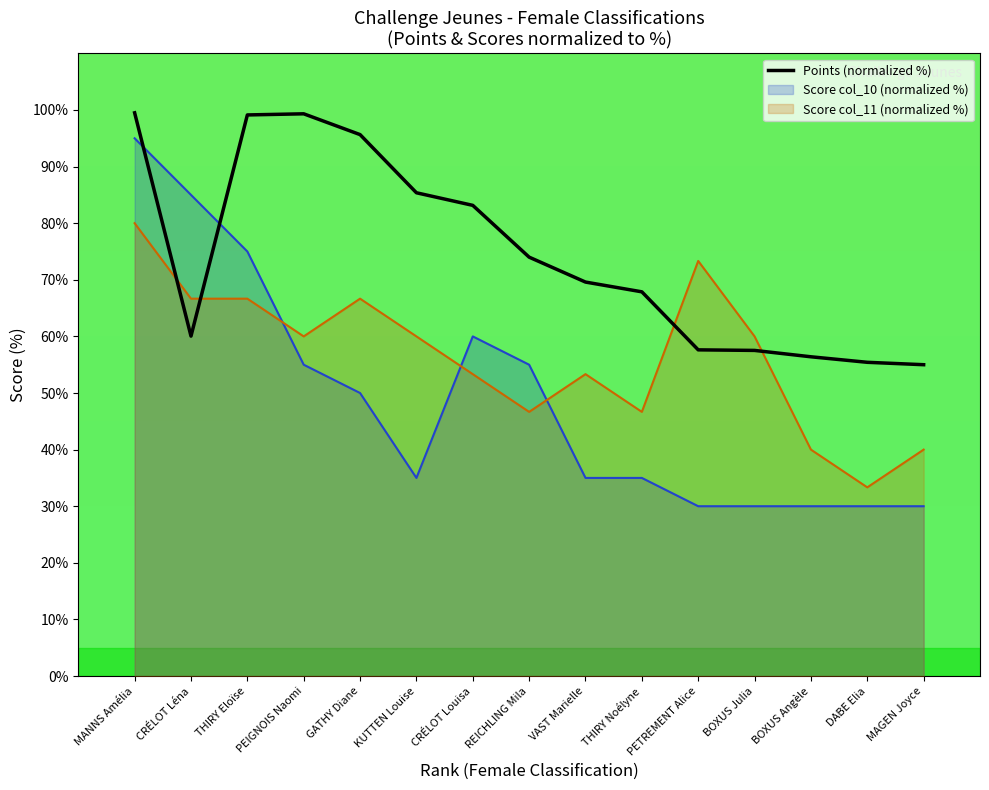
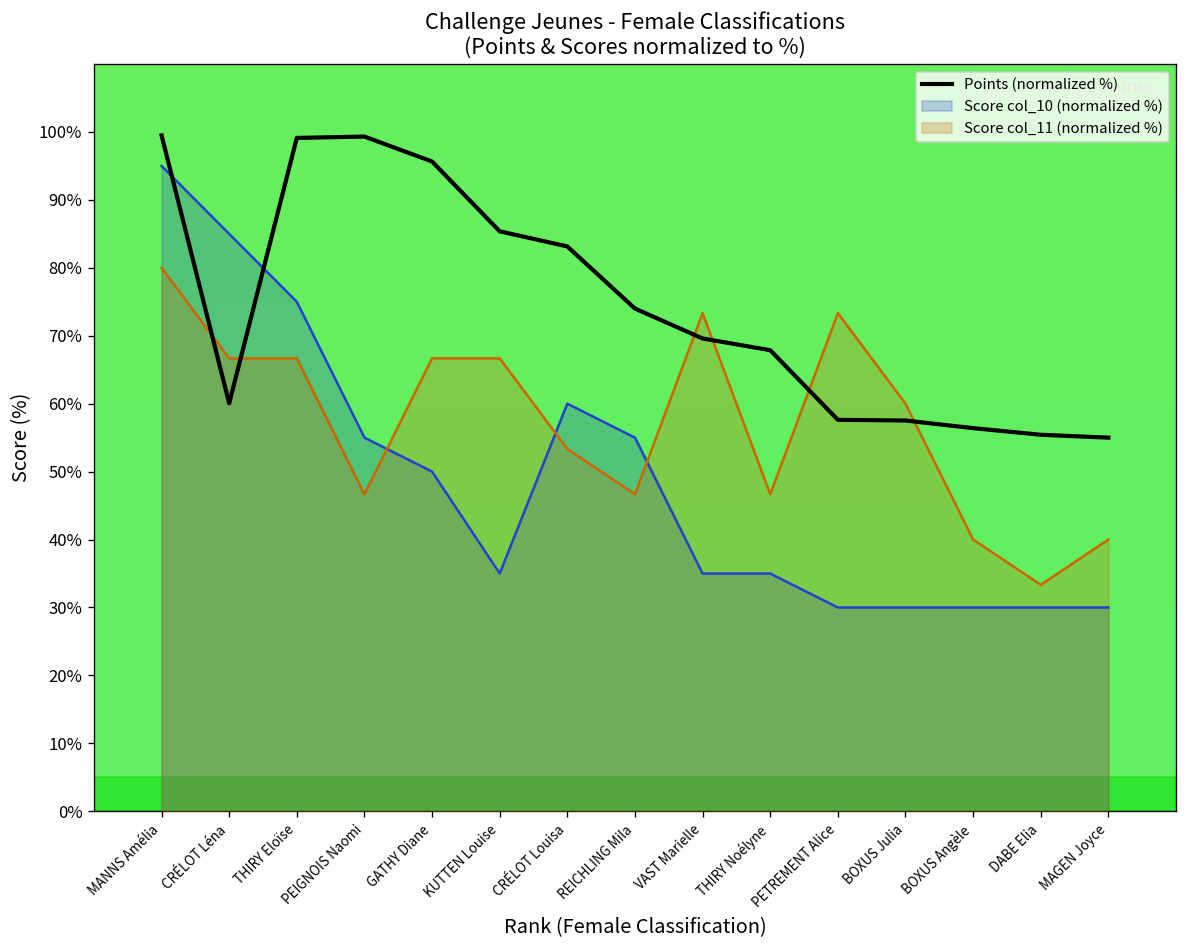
  {
    "Points (normalized %)": {
      "MANNS Amélia": "100%",
      "CRÉLOT Léna": "60%",
      "THIRY Eloïse": "99%",
      "PEIGNOIS Naomi": "99%",
      "GATHY Diane": "96%",
      "KUTTEN Louise": "85%",
      "CRÉLOT Louisa": "83%",
      "REICHLING Mila": "74%",
      "VAST Marielle": "70%",
      "THIRY Noélyne": "68%",
      "PETREMENT Alice": "58%",
      "BOXUS Julia": "58%",
      "BOXUS Angèle": "56%",
      "DABE Elia": "55%",
      "MAGEN Joyce": "55%"
    },
    "Score col_10 (normalized %)": {
      "MANNS Amélia": "95%",
      "CRÉLOT Léna": "85%",
      "THIRY Eloïse": "75%",
      "PEIGNOIS Naomi": "55%",
      "GATHY Diane": "50%",
      "KUTTEN Louise": "35%",
      "CRÉLOT Louisa": "60%",
      "REICHLING Mila": "55%",
      "VAST Marielle": "35%",
      "THIRY Noélyne": "35%",
      "PETREMENT Alice": "30%",
      "BOXUS Julia": "30%",
      "BOXUS Angèle": "30%",
      "DABE Elia": "30%",
      "MAGEN Joyce": "30%"
    },
    "Score col_11 (normalized %)": {
      "MANNS Amélia": "80%",
      "CRÉLOT Léna": "67%",
      "THIRY Eloïse": "67%",
-     "PEIGNOIS Naomi": "60%",
+     "PEIGNOIS Naomi": "47%",
      "GATHY Diane": "67%",
-     "KUTTEN Louise": "60%",
+     "KUTTEN Louise": "67%",
      "CRÉLOT Louisa": "53%",
      "REICHLING Mila": "47%",
-     "VAST Marielle": "53%",
+     "VAST Marielle": "73%",
      "THIRY Noélyne": "47%",
      "PETREMENT Alice": "73%",
      "BOXUS Julia": "60%",
      "BOXUS Angèle": "40%",
      "DABE Elia": "33%",
      "MAGEN Joyce": "40%"
    }
  }
